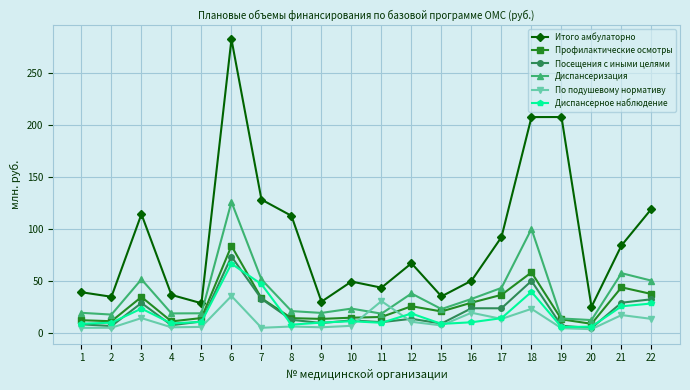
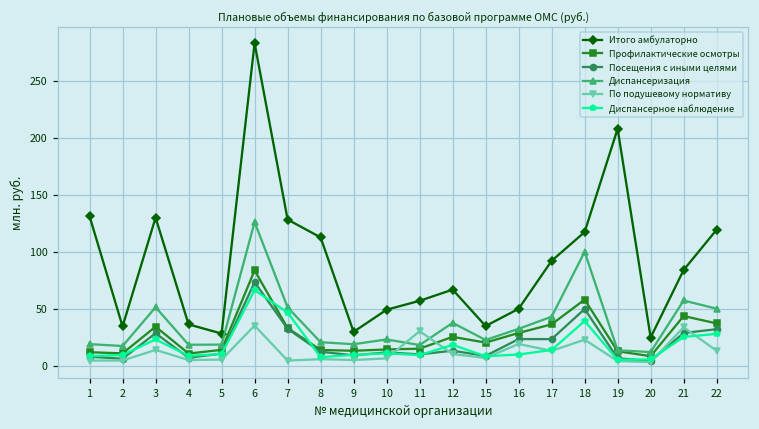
  {
    "Итого амбулаторно": {
-     "1": 39,
+     "1": 131,
      "2": 35,
-     "3": 114,
+     "3": 130,
      "4": 36,
      "5": 28,
      "6": 283,
      "7": 128,
      "8": 113,
      "9": 30,
      "10": 49,
-     "11": 43,
+     "11": 57,
      "12": 67,
      "15": 35,
      "16": 50,
      "17": 92,
-     "18": 208,
+     "18": 117,
      "19": 208,
      "20": 25,
      "21": 84,
      "22": 119
    },
    "По подушевому нормативу": {
      "1": 5,
      "3": 14,
      "5": 5,
      "6": 35,
      "7": 5,
      "9": 5,
      "10": 6,
      "11": 30,
      "12": 10,
      "16": 19,
      "18": 23,
-     "21": 17,
+     "21": 34,
      "22": 13
    },
    "Диспансерное наблюдение": {
      "3": 23,
      "6": 66,
      "7": 47,
      "12": 18,
      "16": 10,
      "18": 39,
      "21": 25,
      "22": 28
    }
  }
